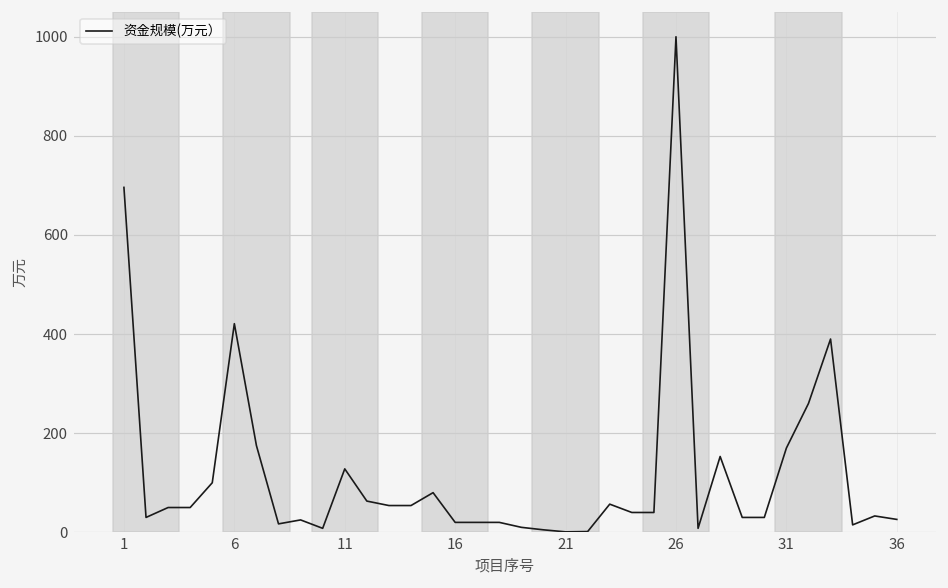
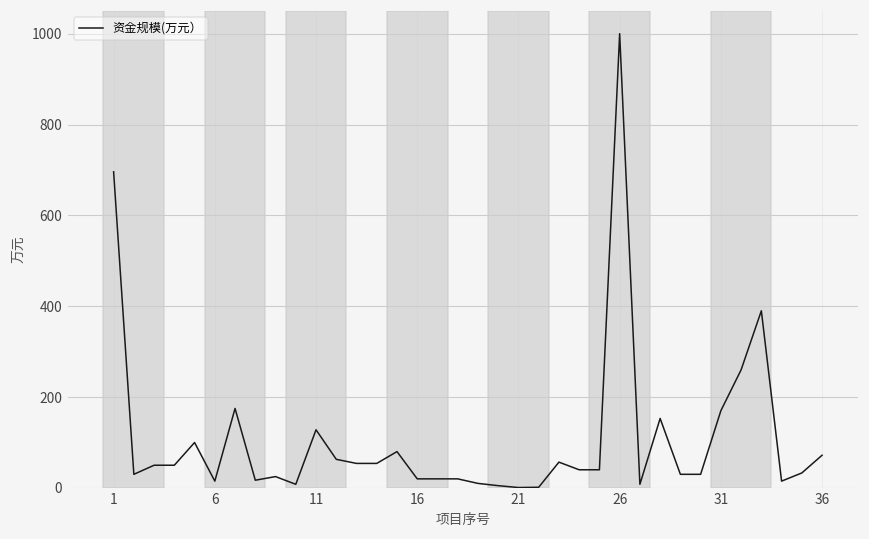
  {
    "1": 700,
-   "6": 420,
+   "6": 20,
    "11": 130,
    "16": 20,
    "21": 0,
    "26": 1000,
    "31": 170,
-   "36": 30
+   "36": 70
  }
